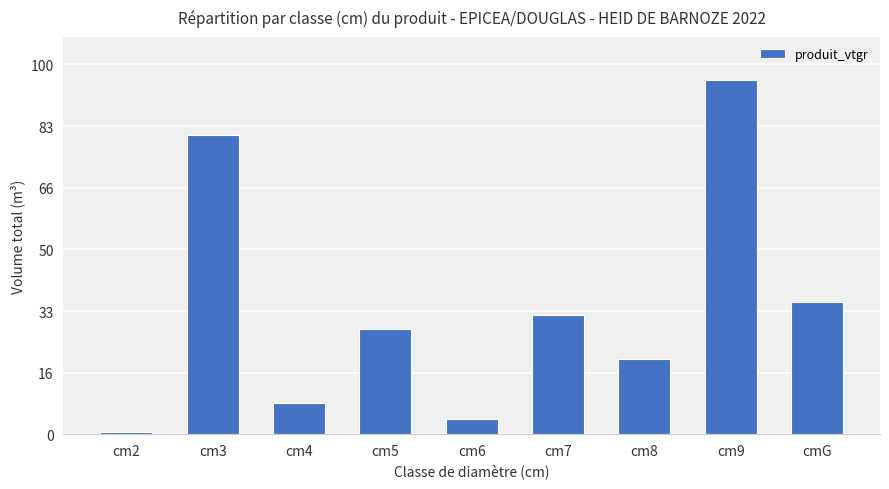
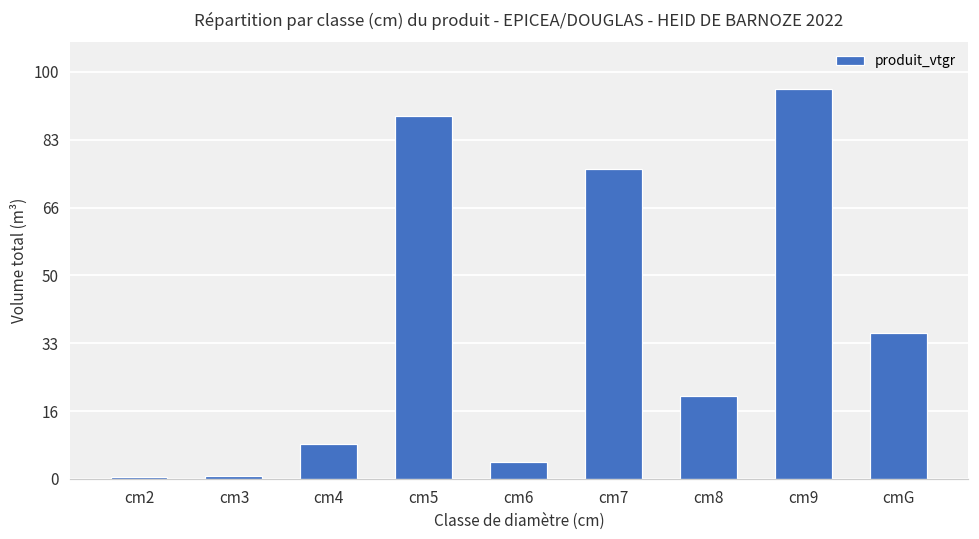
  {
-   "cm3": 81,
+   "cm3": 1,
    "cm4": 9,
-   "cm5": 28,
+   "cm5": 89,
    "cm6": 4,
-   "cm7": 32,
+   "cm7": 76,
    "cm8": 20,
    "cm9": 96,
    "cmG": 36
  }
